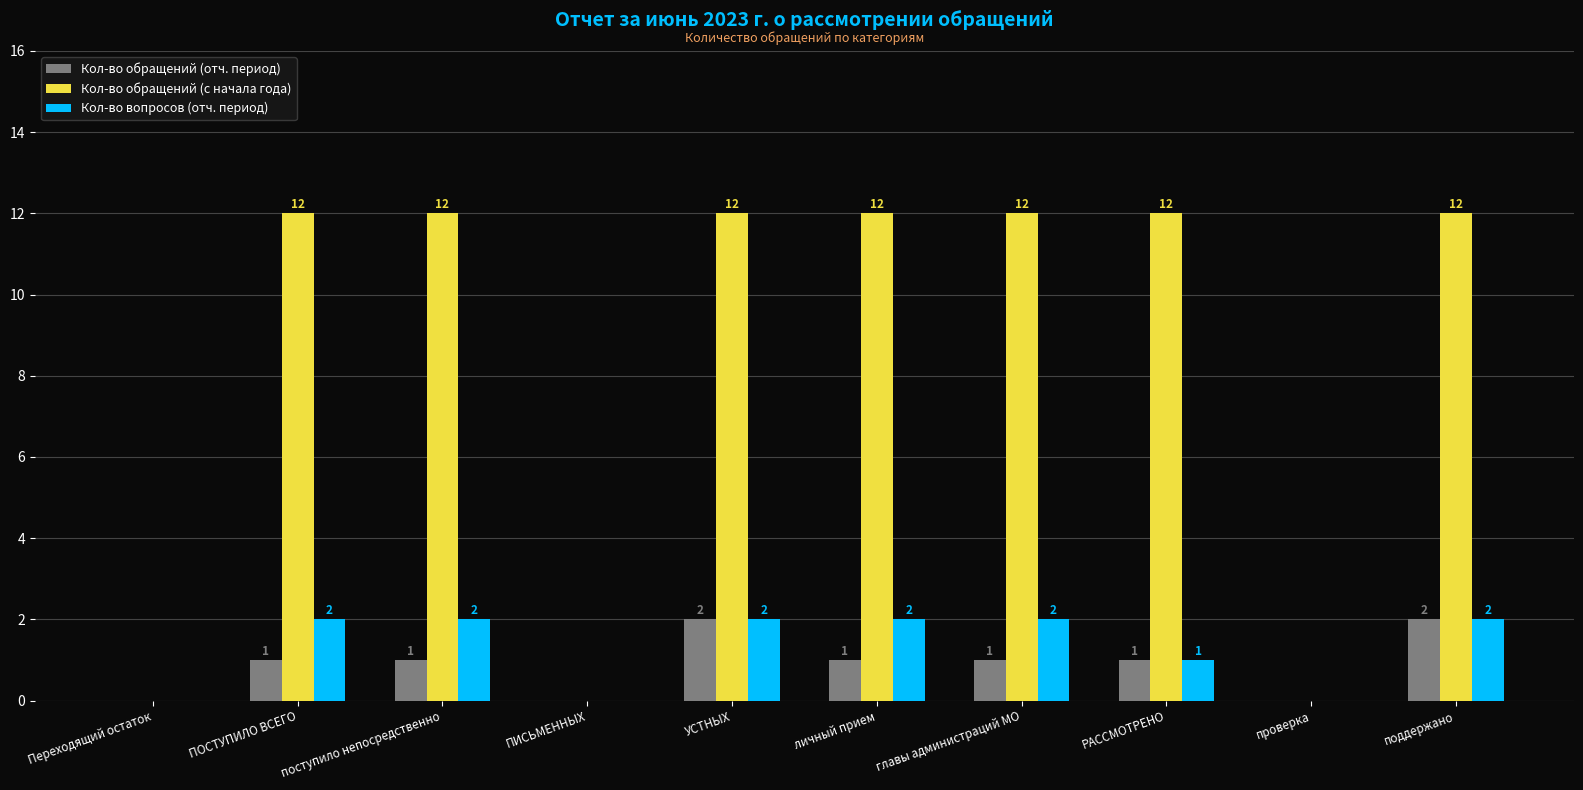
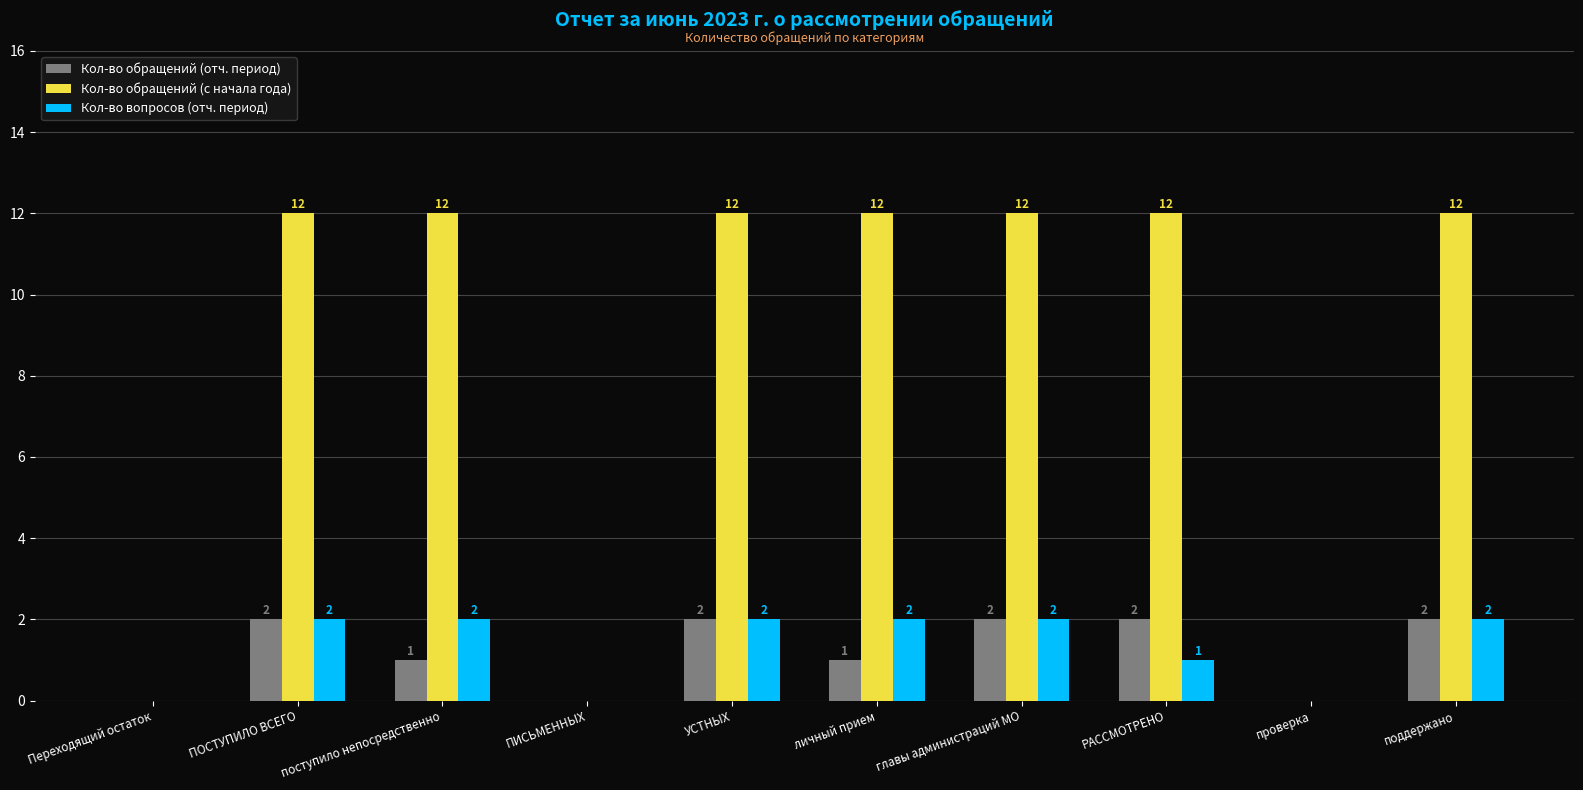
  {
    "Кол-во обращений (отч. период)": {
-     "ПОСТУПИЛО ВСЕГО": 1,
+     "ПОСТУПИЛО ВСЕГО": 2,
      "поступило непосредственно": 1,
      "УСТНЫХ": 2,
      "личный прием": 1,
-     "главы администраций МО": 1,
-     "РАССМОТРЕНО": 1,
+     "главы администраций МО": 2,
+     "РАССМОТРЕНО": 2,
      "поддержано": 2
    },
    "Кол-во обращений (с начала года)": {
      "ПОСТУПИЛО ВСЕГО": 12,
      "поступило непосредственно": 12,
      "УСТНЫХ": 12,
      "личный прием": 12,
      "главы администраций МО": 12,
      "РАССМОТРЕНО": 12,
      "поддержано": 12
    },
    "Кол-во вопросов (отч. период)": {
      "ПОСТУПИЛО ВСЕГО": 2,
      "поступило непосредственно": 2,
      "УСТНЫХ": 2,
      "личный прием": 2,
      "главы администраций МО": 2,
      "РАССМОТРЕНО": 1,
      "поддержано": 2
    }
  }
